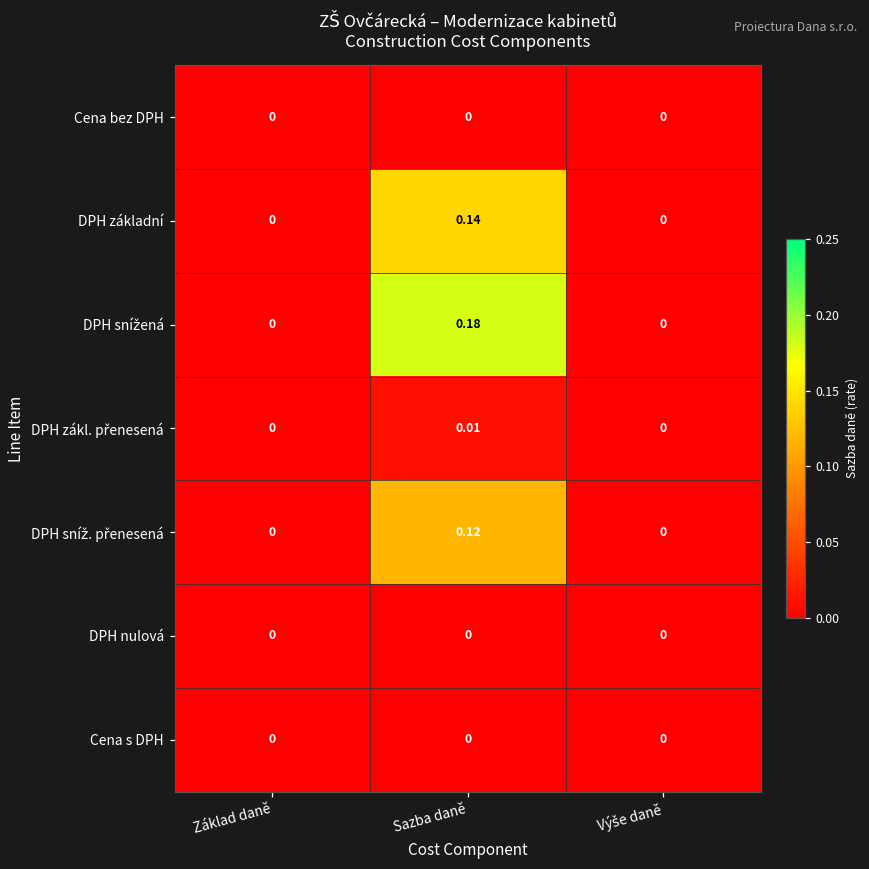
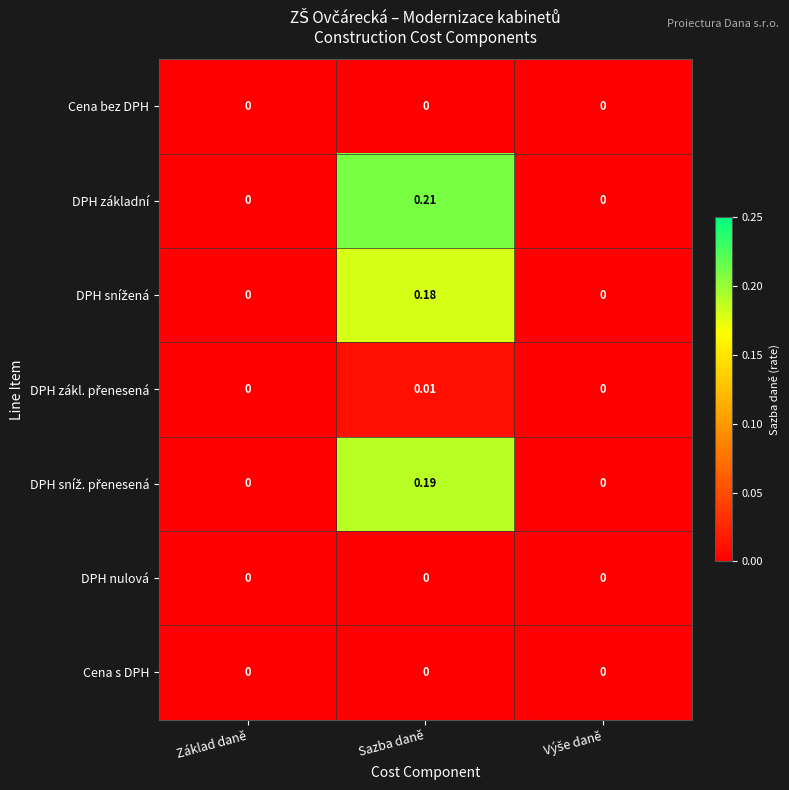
  {
    "Cena bez DPH": {
      "Základ daně": 0,
      "Sazba daně": 0,
      "Výše daně": 0
    },
    "DPH základní": {
      "Základ daně": 0,
-     "Sazba daně": 0.14,
+     "Sazba daně": 0.21,
      "Výše daně": 0
    },
    "DPH snížená": {
      "Základ daně": 0,
      "Sazba daně": 0.18,
      "Výše daně": 0
    },
    "DPH zákl. přenesená": {
      "Základ daně": 0,
      "Sazba daně": 0.01,
      "Výše daně": 0
    },
    "DPH sníž. přenesená": {
      "Základ daně": 0,
-     "Sazba daně": 0.12,
+     "Sazba daně": 0.19,
      "Výše daně": 0
    },
    "DPH nulová": {
      "Základ daně": 0,
      "Sazba daně": 0,
      "Výše daně": 0
    },
    "Cena s DPH": {
      "Základ daně": 0,
      "Sazba daně": 0,
      "Výše daně": 0
    }
  }
